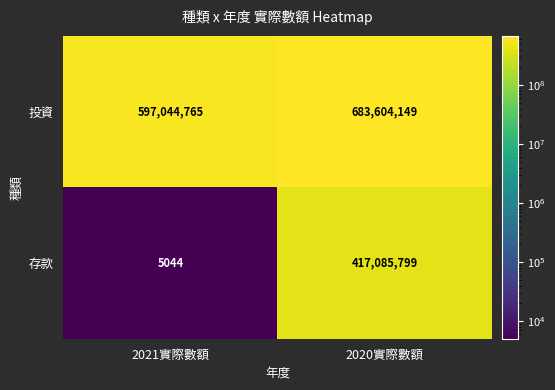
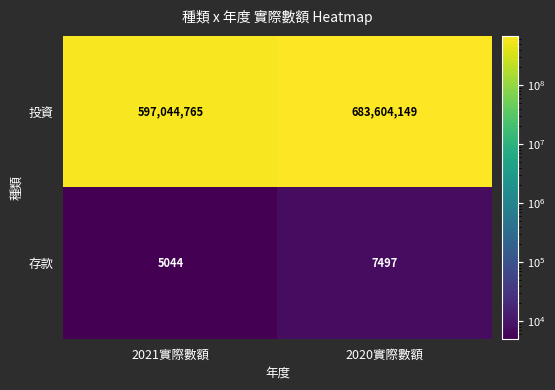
  {
    "投資": {
      "2021實際數額": "597,044,765",
      "2020實際數額": "683,604,149"
    },
    "存款": {
      "2021實際數額": "5044",
-     "2020實際數額": "417,085,799"
+     "2020實際數額": "7497"
    }
  }
